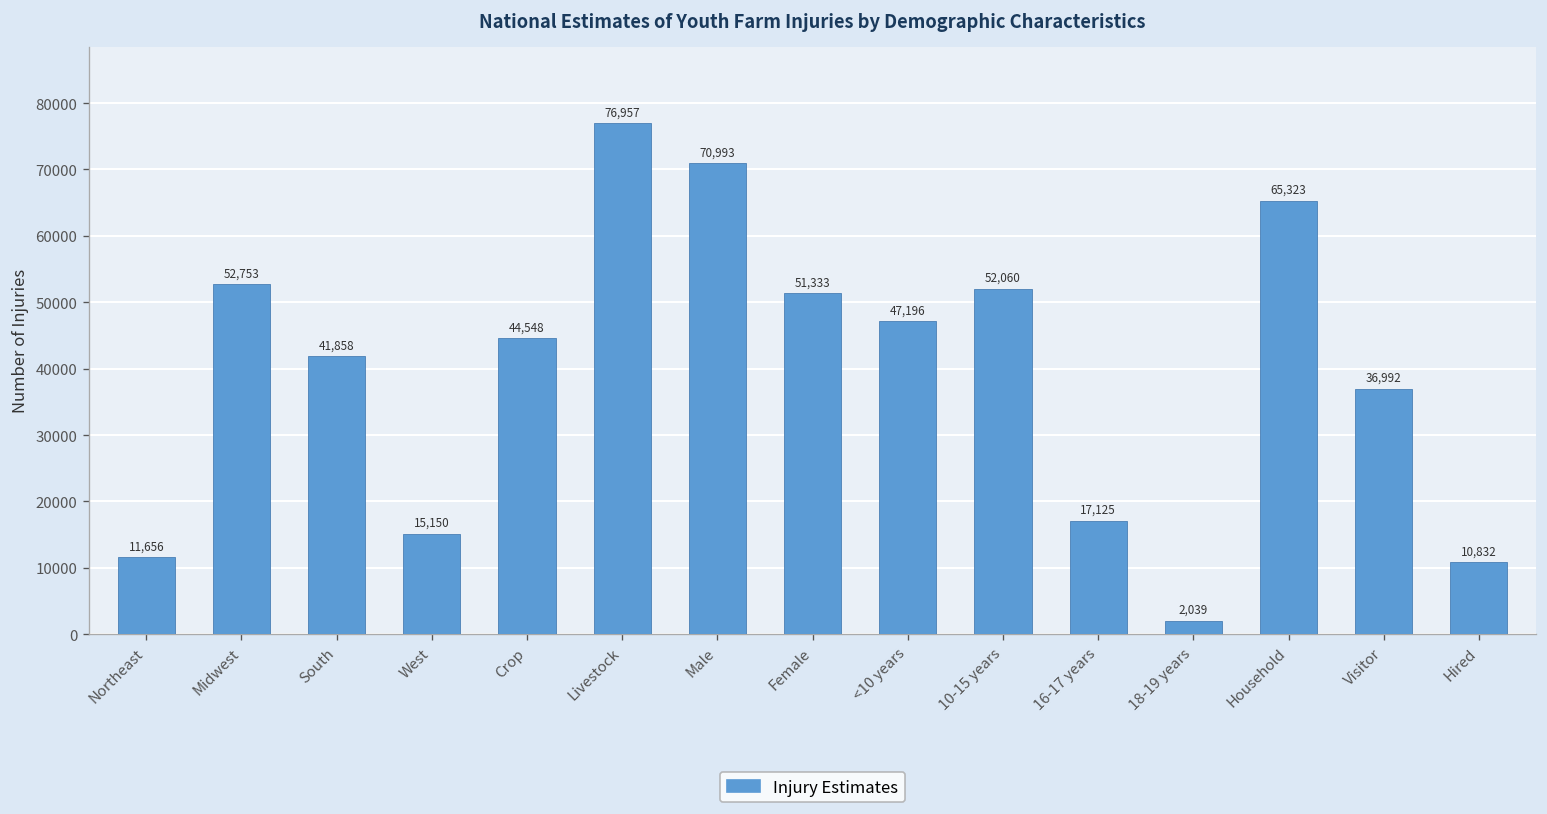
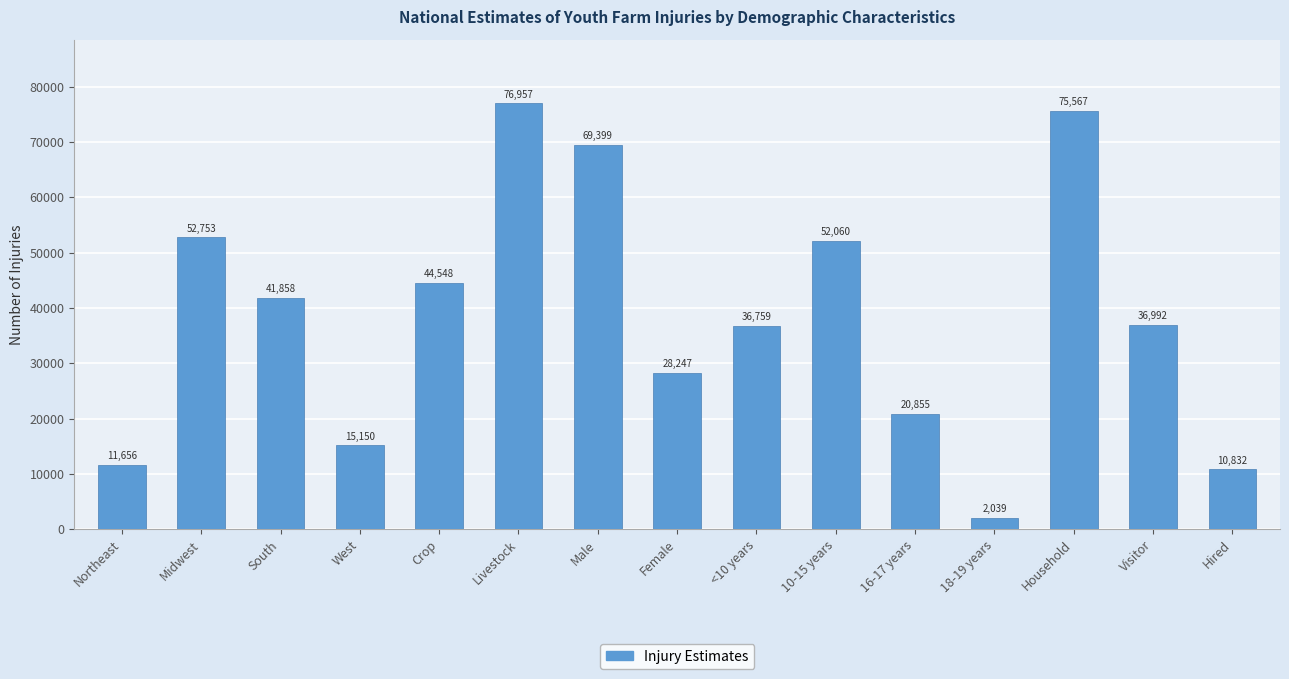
  {
    "Northeast": "11,656",
    "Midwest": "52,753",
    "South": "41,858",
    "West": "15,150",
    "Crop": "44,548",
    "Livestock": "76,957",
-   "Male": "70,993",
-   "Female": "51,333",
-   "<10 years": "47,196",
+   "Male": "69,399",
+   "Female": "28,247",
+   "<10 years": "36,759",
    "10-15 years": "52,060",
-   "16-17 years": "17,125",
+   "16-17 years": "20,855",
    "18-19 years": "2,039",
-   "Household": "65,323",
+   "Household": "75,567",
    "Visitor": "36,992",
    "Hired": "10,832"
  }
